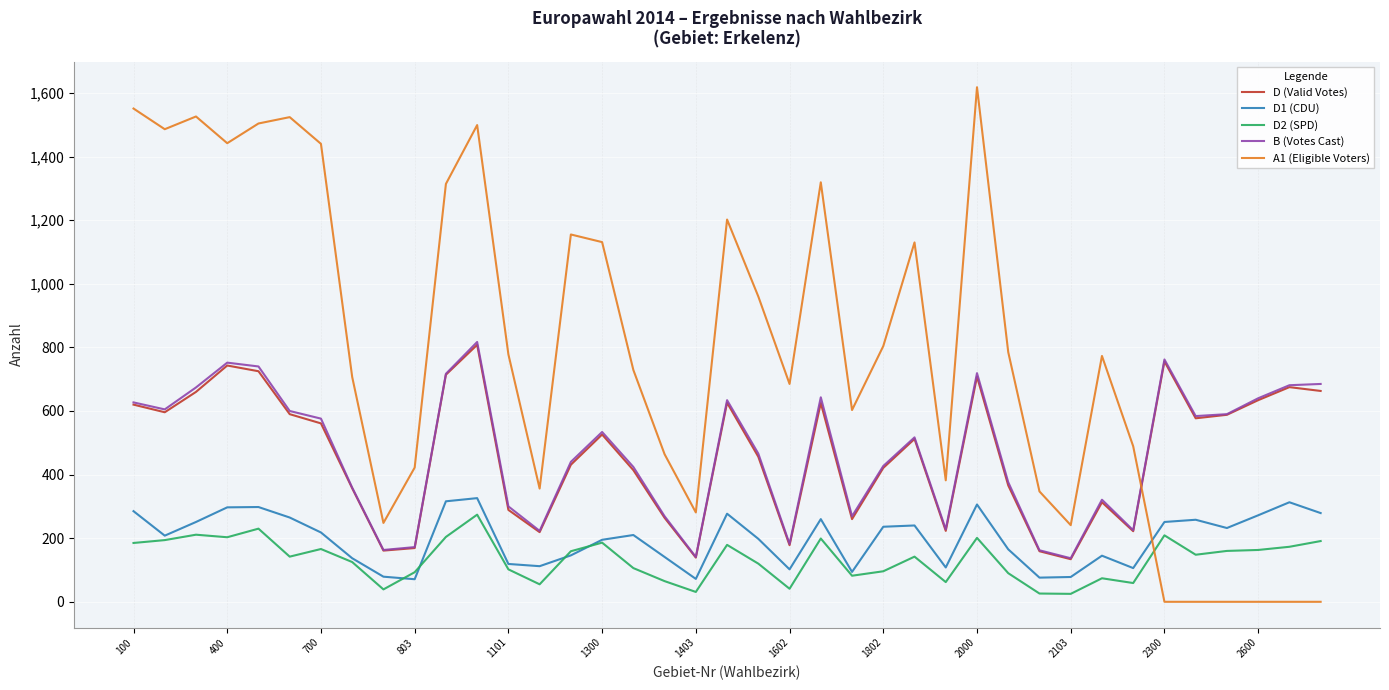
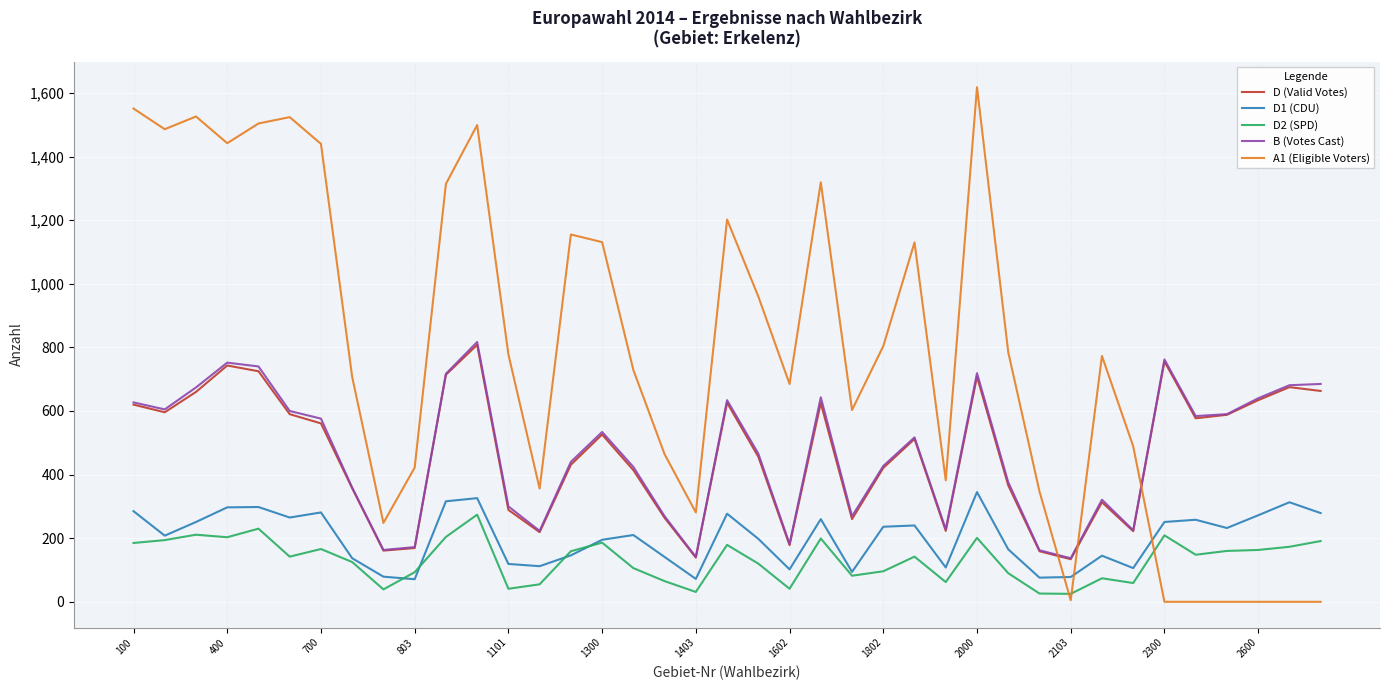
  {
    "D (Valid Votes)": {
      "400": "740",
      "700": "560",
      "1101": "290",
      "2000": "710"
    },
    "D1 (CDU)": {
      "100": "290",
      "400": "300",
-     "700": "220",
+     "700": "280",
      "803": "70",
      "1101": "120",
      "1300": "200",
      "1403": "70",
      "1602": "100",
      "1802": "240",
-     "2000": "310",
+     "2000": "350",
      "2103": "80",
      "2300": "250",
      "2600": "270"
    },
    "D2 (SPD)": {
      "100": "190",
      "400": "200",
      "700": "170",
      "803": "90",
-     "1101": "100",
+     "1101": "40",
      "1300": "190",
      "1403": "30",
      "1602": "40",
      "1802": "100",
      "2000": "200",
      "2103": "30",
      "2300": "210",
      "2600": "160"
    },
    "B (Votes Cast)": {
      "400": "750",
      "700": "580",
      "1101": "300",
      "2000": "720"
    },
    "A1 (Eligible Voters)": {
      "100": "1,550",
      "400": "1,440",
      "700": "1,440",
      "803": "420",
      "1101": "780",
      "1300": "1,130",
      "1403": "280",
      "1602": "690",
      "1802": "800",
      "2000": "1,620",
-     "2103": "240",
+     "2103": "10",
      "2300": "0",
      "2600": "0"
    }
  }
